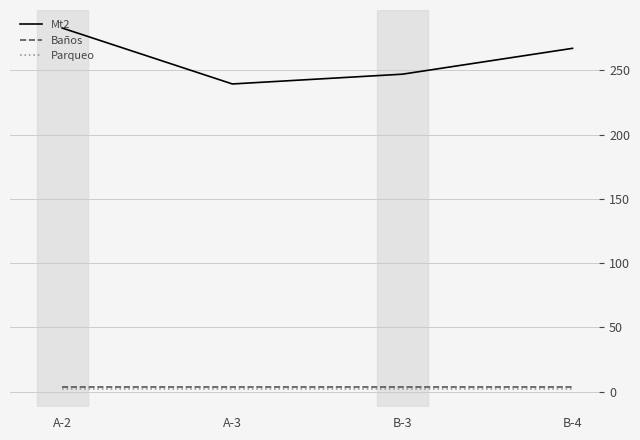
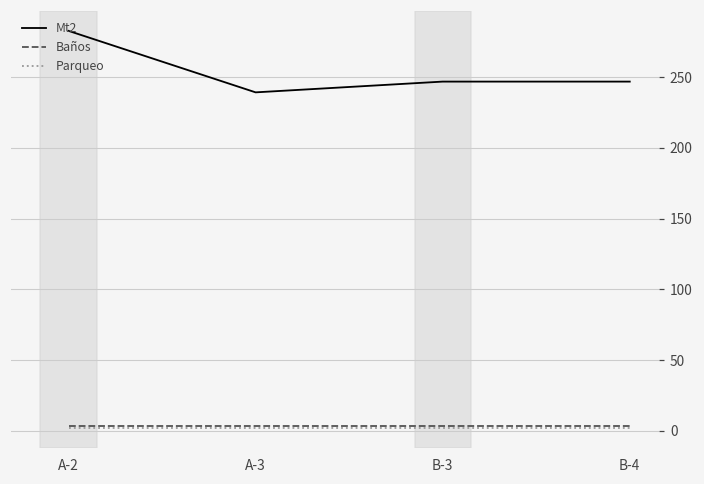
  {
    "Mt2": {
      "A-2": 283,
      "A-3": 239,
      "B-3": 247,
-     "B-4": 267
+     "B-4": 247
    }
  }
